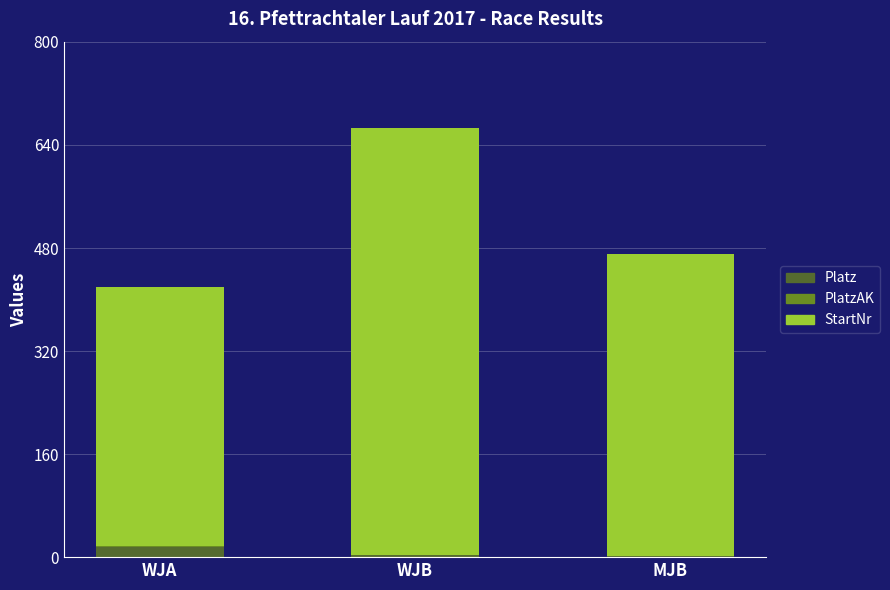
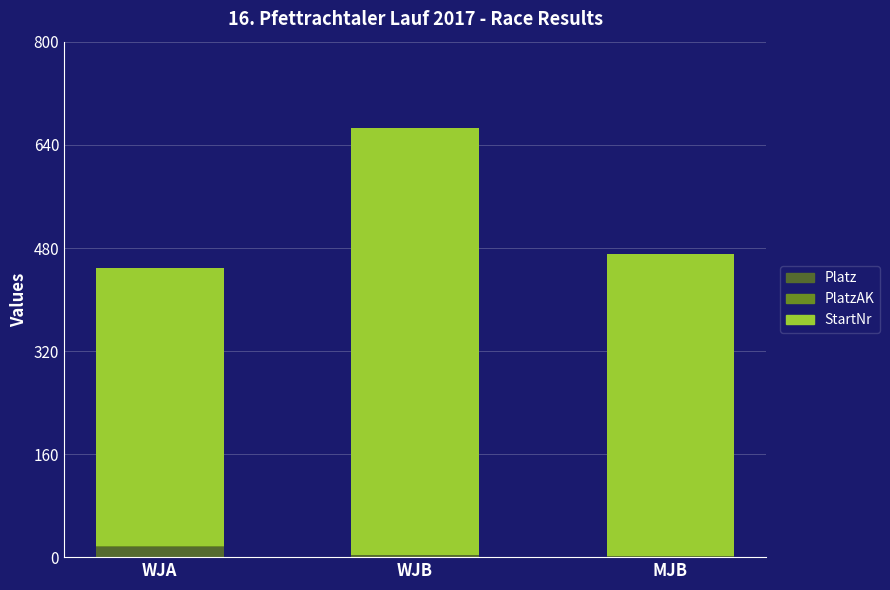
  {
    "StartNr": {
-     "WJA": 400,
+     "WJA": 430,
      "WJB": 660,
      "MJB": 470
    }
  }
